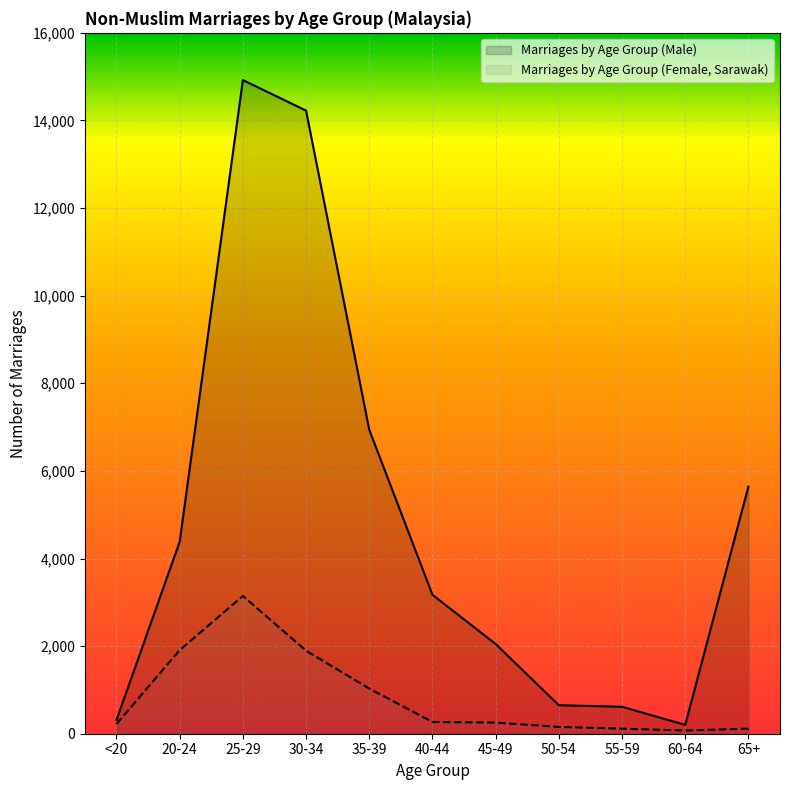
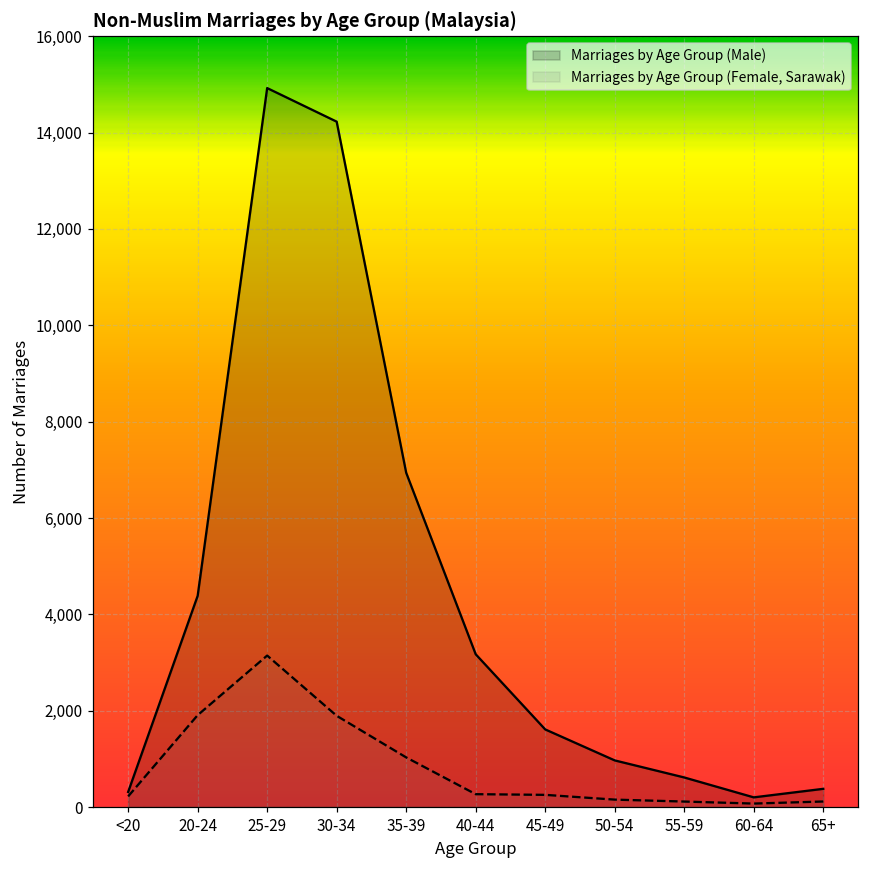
  {
    "Marriages by Age Group (Male)": {
      "<20": "300",
      "20-24": "4,400",
      "25-29": "14,900",
      "30-34": "14,200",
      "35-39": "6,900",
      "40-44": "3,200",
-     "45-49": "2,000",
-     "50-54": "700",
+     "45-49": "1,600",
+     "50-54": "1,000",
      "55-59": "600",
      "60-64": "200",
-     "65+": "5,600"
+     "65+": "400"
    },
    "Marriages by Age Group (Female, Sarawak)": {
      "<20": "200",
      "20-24": "1,900",
      "25-29": "3,100",
      "30-34": "1,900",
      "35-39": "1,000",
      "40-44": "300",
      "45-49": "300",
      "50-54": "200",
      "55-59": "100",
      "60-64": "100",
      "65+": "100"
    }
  }
